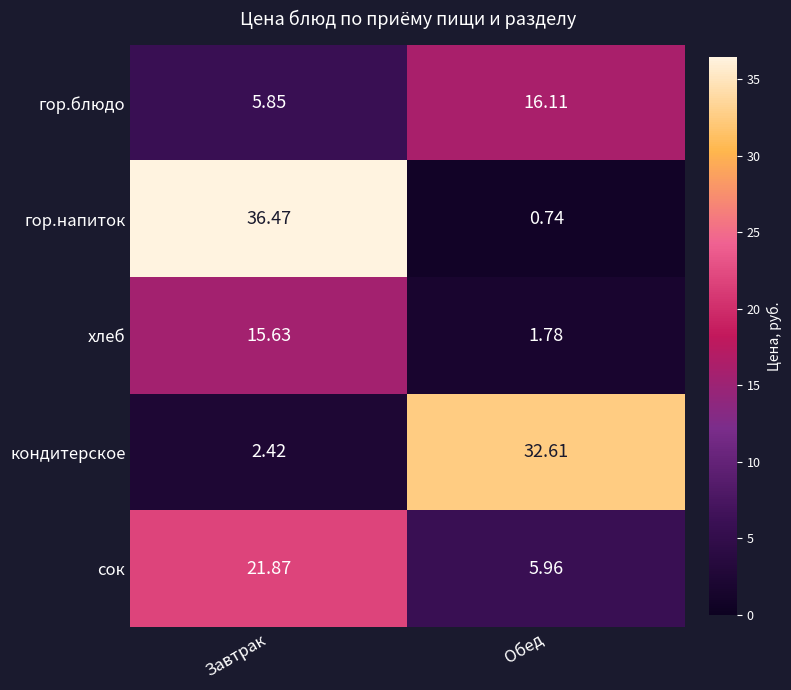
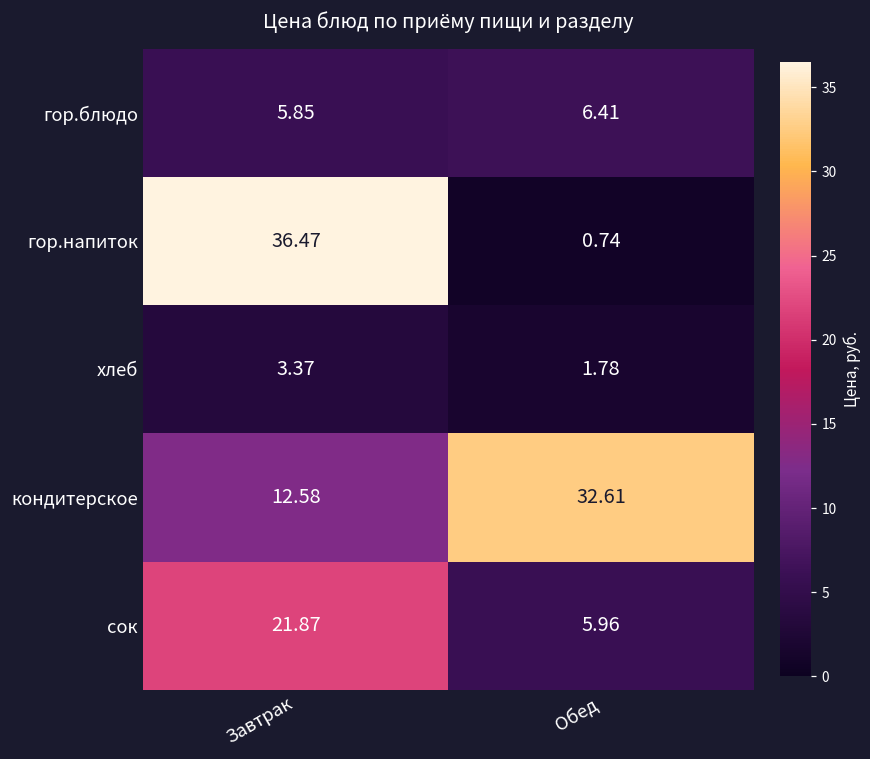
  {
    "гор.блюдо": {
      "Завтрак": 5.85,
-     "Обед": 16.11
+     "Обед": 6.41
    },
    "гор.напиток": {
      "Завтрак": 36.47,
      "Обед": 0.74
    },
    "хлеб": {
-     "Завтрак": 15.63,
+     "Завтрак": 3.37,
      "Обед": 1.78
    },
    "кондитерское": {
-     "Завтрак": 2.42,
+     "Завтрак": 12.58,
      "Обед": 32.61
    },
    "сок": {
      "Завтрак": 21.87,
      "Обед": 5.96
    }
  }
